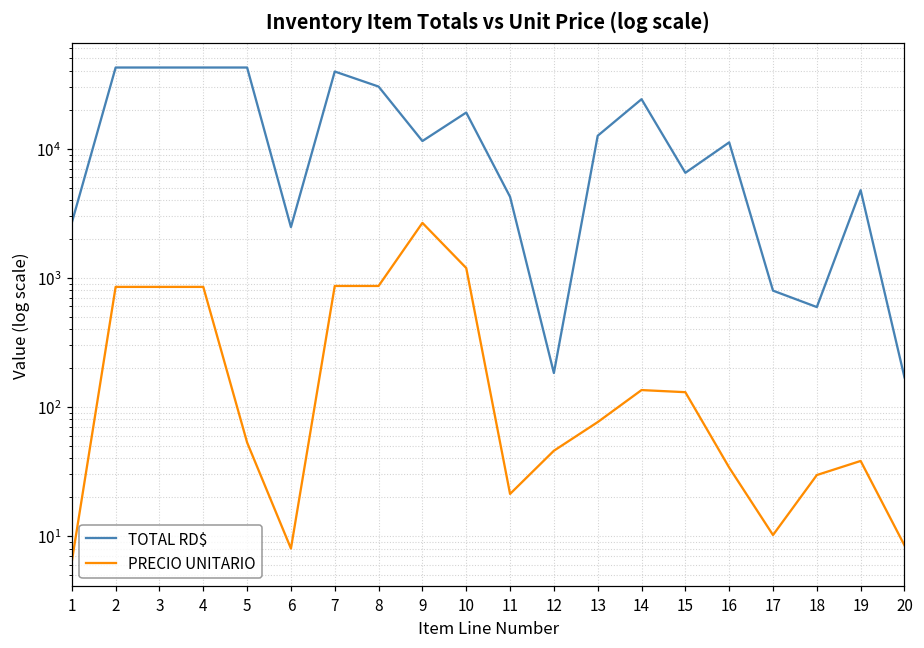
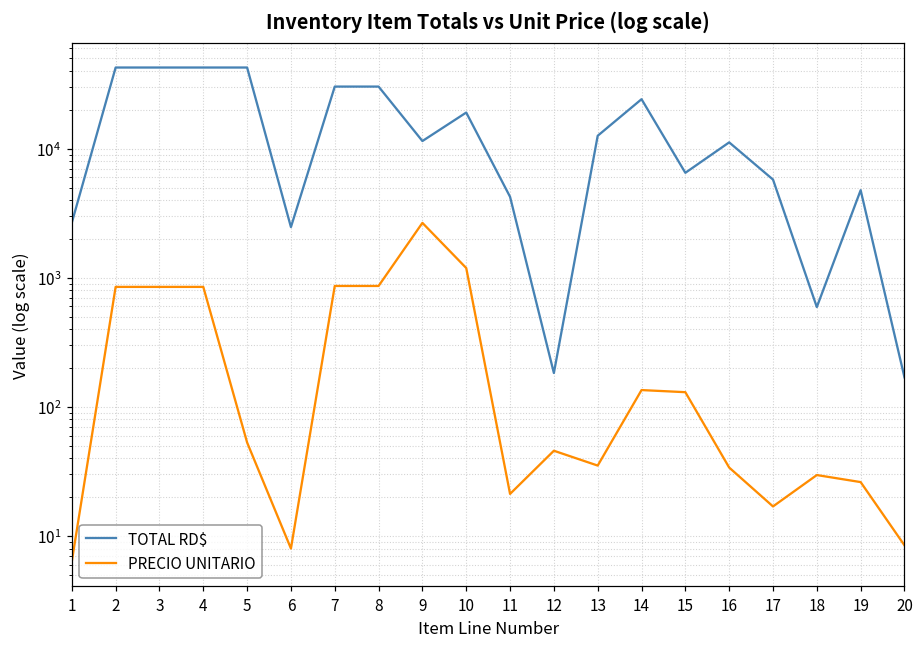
  {
    "TOTAL RD$": {
      "1": 2700,
      "2": 43000,
      "3": 43000,
      "4": 43000,
      "5": 43000,
      "6": 2500,
-     "7": 40000,
+     "7": 30000,
      "8": 30000,
      "9": 11000,
      "10": 19000,
      "11": 4200,
      "12": 180,
      "13": 13000,
      "14": 24000,
      "15": 7000,
      "16": 11000,
-     "17": 800,
+     "17": 6000,
      "18": 600,
      "19": 4800,
      "20": 170
    },
    "PRECIO UNITARIO": {
      "1": 6,
      "2": 900,
      "3": 900,
      "4": 900,
      "5": 50,
      "6": 8,
      "7": 900,
      "8": 900,
      "9": 2700,
      "10": 1200,
      "11": 21,
      "12": 46,
-     "13": 80,
+     "13": 35,
      "14": 140,
      "15": 130,
      "16": 34,
-     "17": 10,
+     "17": 17,
      "18": 30,
-     "19": 38,
+     "19": 26,
      "20": 8
    }
  }
